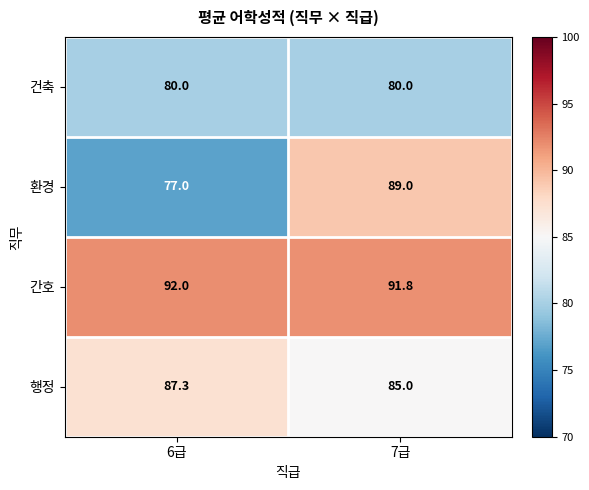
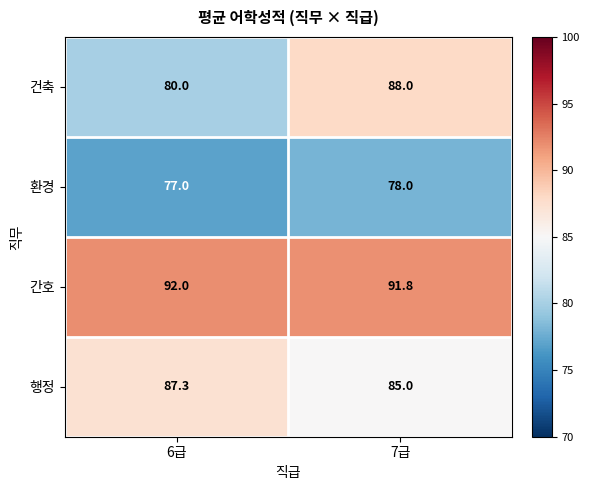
  {
    "건축": {
      "6급": 80.0,
-     "7급": 80.0
+     "7급": 88.0
    },
    "환경": {
      "6급": 77.0,
-     "7급": 89.0
+     "7급": 78.0
    },
    "간호": {
      "6급": 92.0,
      "7급": 91.8
    },
    "행정": {
      "6급": 87.3,
      "7급": 85.0
    }
  }
